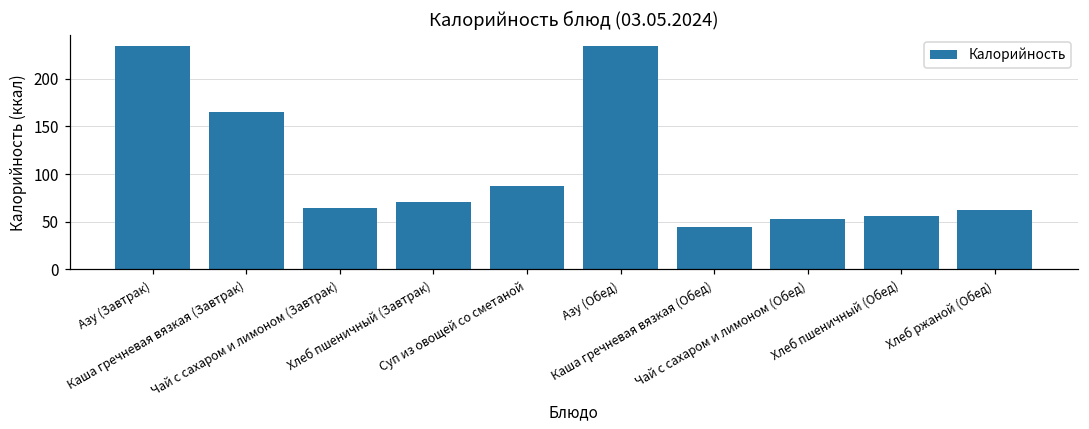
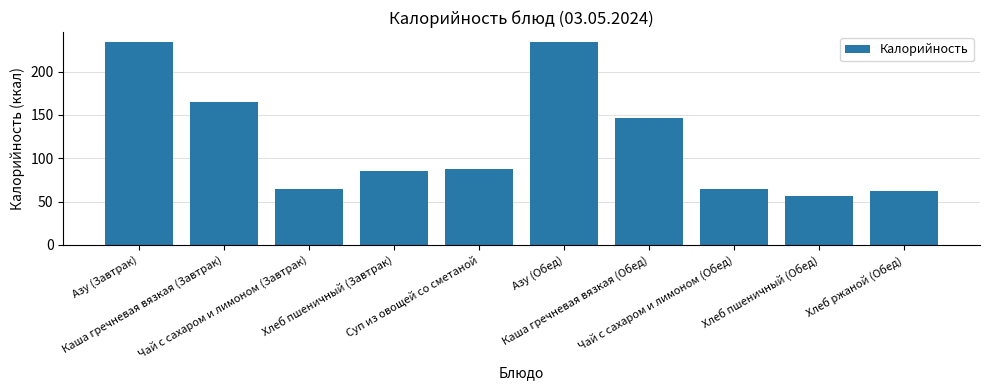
  {
    "Азу (Завтрак)": 230,
    "Каша гречневая вязкая (Завтрак)": 170,
    "Чай с сахаром и лимоном (Завтрак)": 60,
-   "Хлеб пшеничный (Завтрак)": 70,
+   "Хлеб пшеничный (Завтрак)": 90,
    "Суп из овощей со сметаной": 90,
    "Азу (Обед)": 230,
-   "Каша гречневая вязкая (Обед)": 40,
-   "Чай с сахаром и лимоном (Обед)": 50,
+   "Каша гречневая вязкая (Обед)": 150,
+   "Чай с сахаром и лимоном (Обед)": 60,
    "Хлеб пшеничный (Обед)": 60,
    "Хлеб ржаной (Обед)": 60
  }
